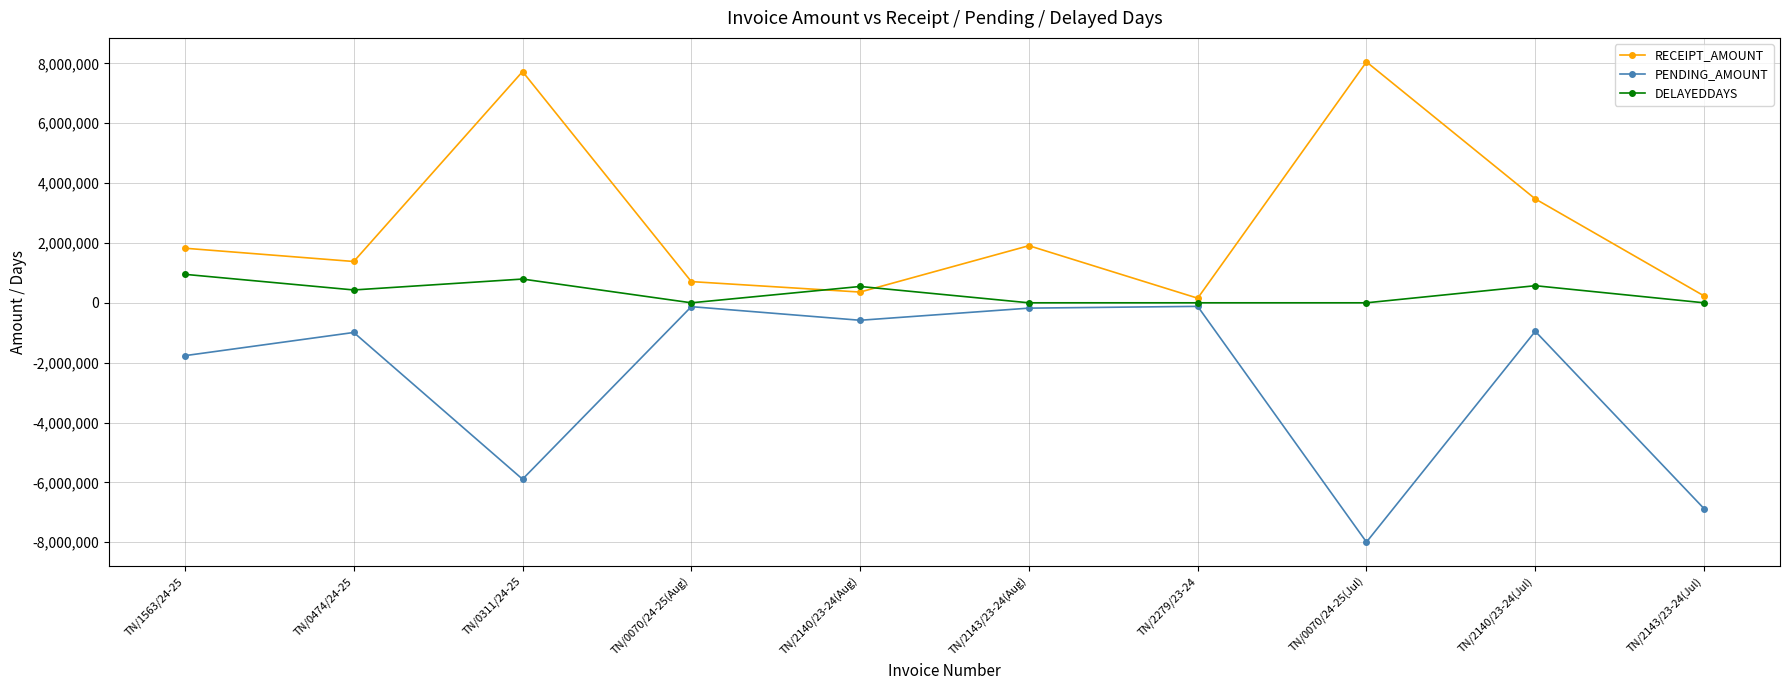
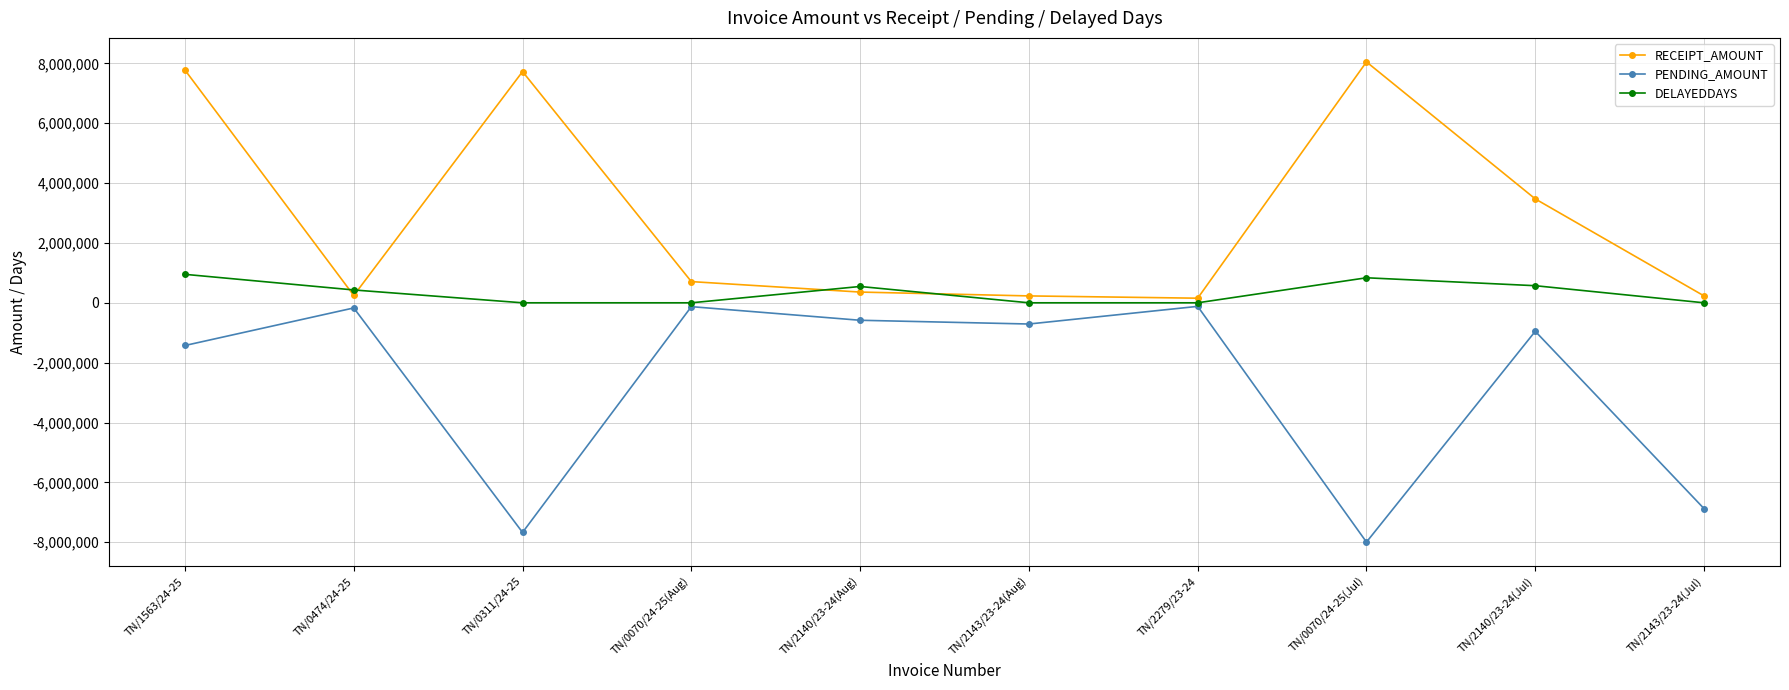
  {
    "RECEIPT_AMOUNT": {
-     "TN/1563/24-25": "1,800,000",
-     "TN/0474/24-25": "1,400,000",
+     "TN/1563/24-25": "7,800,000",
+     "TN/0474/24-25": "200,000",
      "TN/0311/24-25": "7,700,000",
      "TN/0070/24-25(Aug)": "700,000",
      "TN/2140/23-24(Aug)": "400,000",
-     "TN/2143/23-24(Aug)": "1,900,000",
+     "TN/2143/23-24(Aug)": "200,000",
      "TN/2279/23-24": "200,000",
      "TN/0070/24-25(Jul)": "8,100,000",
      "TN/2140/23-24(Jul)": "3,500,000",
      "TN/2143/23-24(Jul)": "200,000"
    },
    "PENDING_AMOUNT": {
-     "TN/1563/24-25": "-1,800,000",
-     "TN/0474/24-25": "-1,000,000",
-     "TN/0311/24-25": "-5,900,000",
+     "TN/1563/24-25": "-1,400,000",
+     "TN/0474/24-25": "-200,000",
+     "TN/0311/24-25": "-7,700,000",
      "TN/0070/24-25(Aug)": "-100,000",
      "TN/2140/23-24(Aug)": "-600,000",
-     "TN/2143/23-24(Aug)": "-200,000",
+     "TN/2143/23-24(Aug)": "-700,000",
      "TN/2279/23-24": "-100,000",
      "TN/0070/24-25(Jul)": "-8,000,000",
      "TN/2140/23-24(Jul)": "-1,000,000",
      "TN/2143/23-24(Jul)": "-6,900,000"
    },
    "DELAYEDDAYS": {
      "TN/1563/24-25": "1,000,000",
      "TN/0474/24-25": "400,000",
-     "TN/0311/24-25": "800,000",
+     "TN/0311/24-25": "0",
      "TN/0070/24-25(Aug)": "0",
      "TN/2140/23-24(Aug)": "500,000",
      "TN/2143/23-24(Aug)": "0",
      "TN/2279/23-24": "0",
-     "TN/0070/24-25(Jul)": "0",
+     "TN/0070/24-25(Jul)": "800,000",
      "TN/2140/23-24(Jul)": "600,000",
      "TN/2143/23-24(Jul)": "0"
    }
  }
